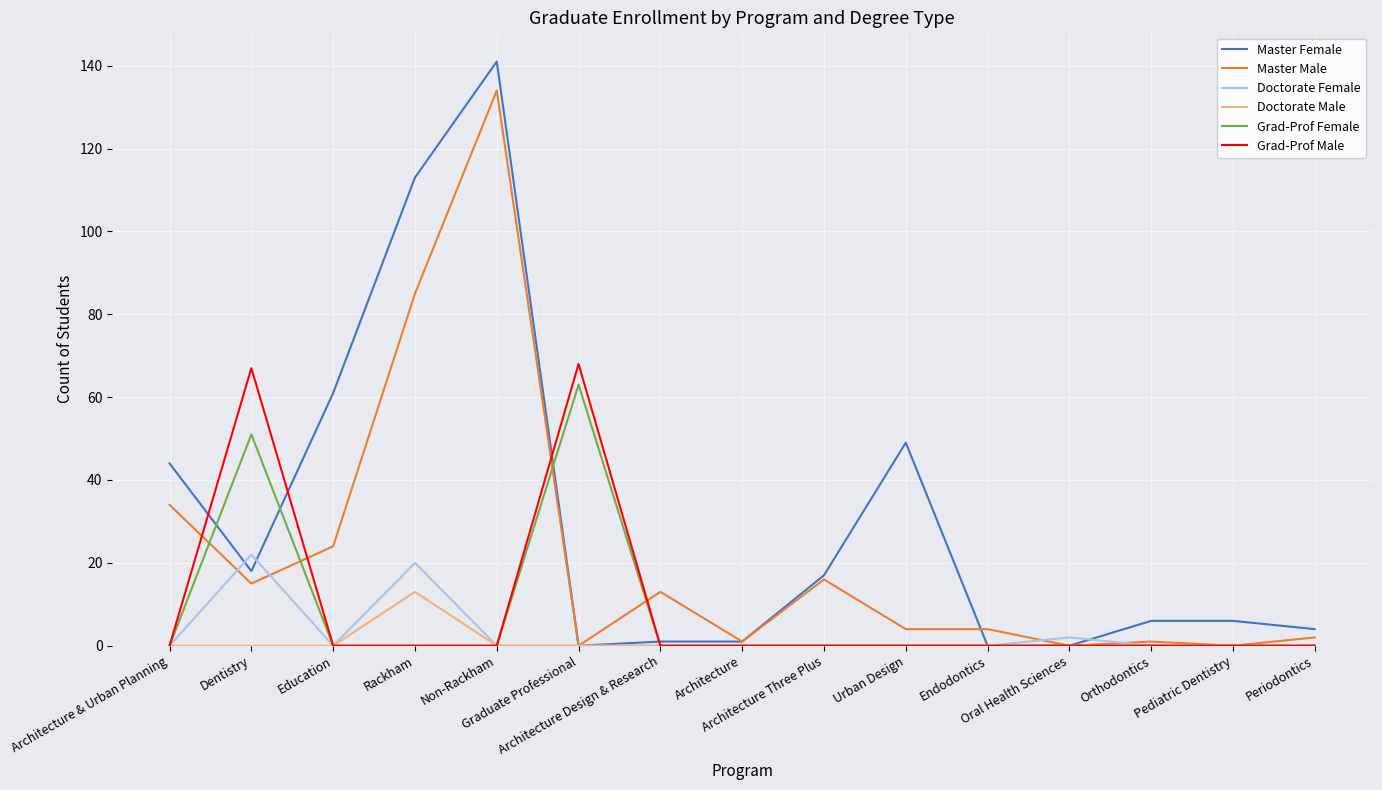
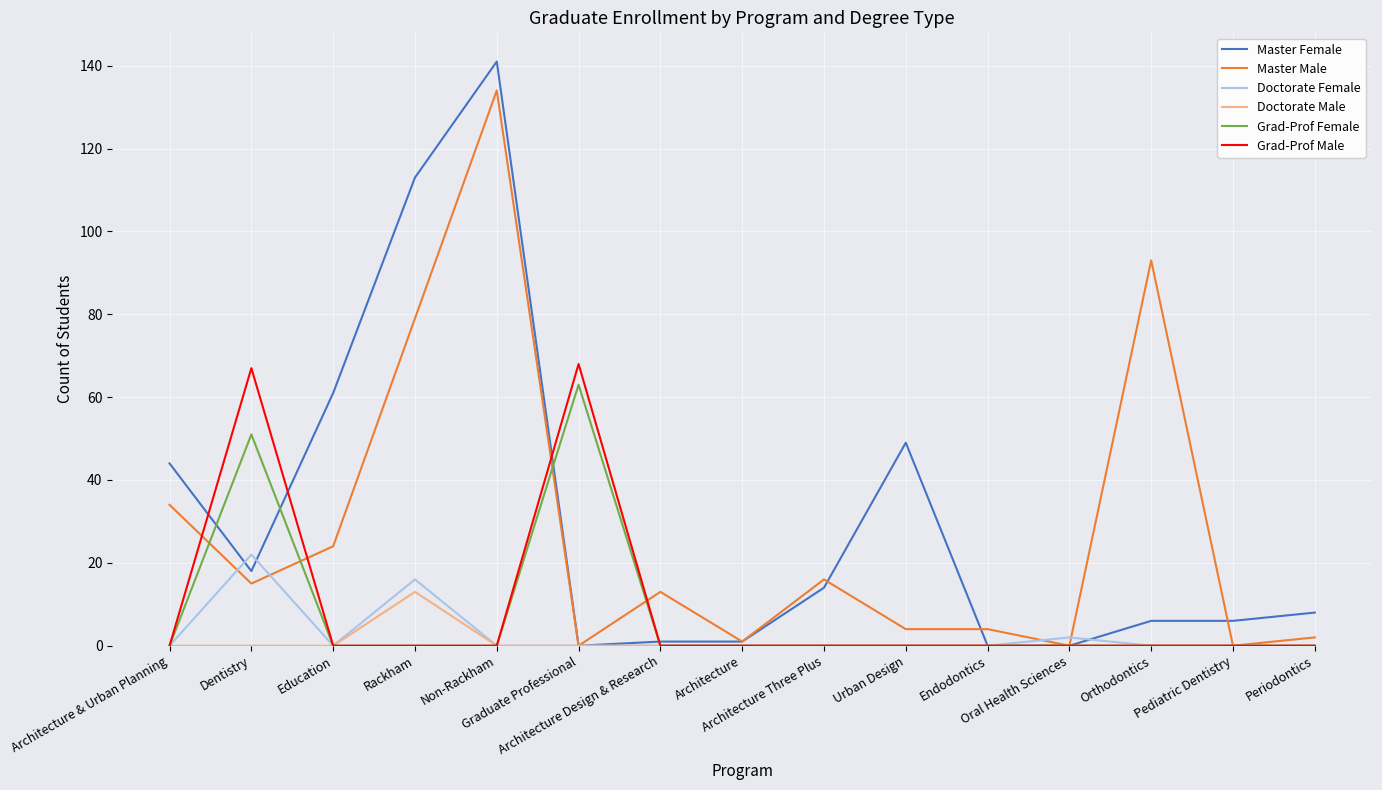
  {
    "Master Female": {
      "Architecture & Urban Planning": 44,
      "Dentistry": 18,
      "Education": 61,
      "Rackham": 113,
      "Non-Rackham": 141,
      "Architecture Design & Research": 1,
-     "Architecture Three Plus": 17,
+     "Architecture Three Plus": 14,
      "Urban Design": 49,
      "Orthodontics": 6,
      "Pediatric Dentistry": 6,
-     "Periodontics": 4
+     "Periodontics": 8
    },
    "Master Male": {
      "Architecture & Urban Planning": 34,
      "Dentistry": 15,
      "Education": 24,
-     "Rackham": 85,
+     "Rackham": 79,
      "Non-Rackham": 134,
      "Architecture Design & Research": 13,
      "Architecture Three Plus": 16,
      "Urban Design": 4,
      "Endodontics": 4,
-     "Orthodontics": 1,
+     "Orthodontics": 93,
      "Periodontics": 2
    },
    "Doctorate Female": {
      "Dentistry": 22,
-     "Rackham": 20,
+     "Rackham": 16,
      "Oral Health Sciences": 2
    },
    "Doctorate Male": {
      "Dentistry": 0,
      "Rackham": 13
    },
    "Grad-Prof Female": {
      "Dentistry": 51,
      "Graduate Professional": 63
    },
    "Grad-Prof Male": {
      "Dentistry": 67,
      "Graduate Professional": 68
    }
  }
